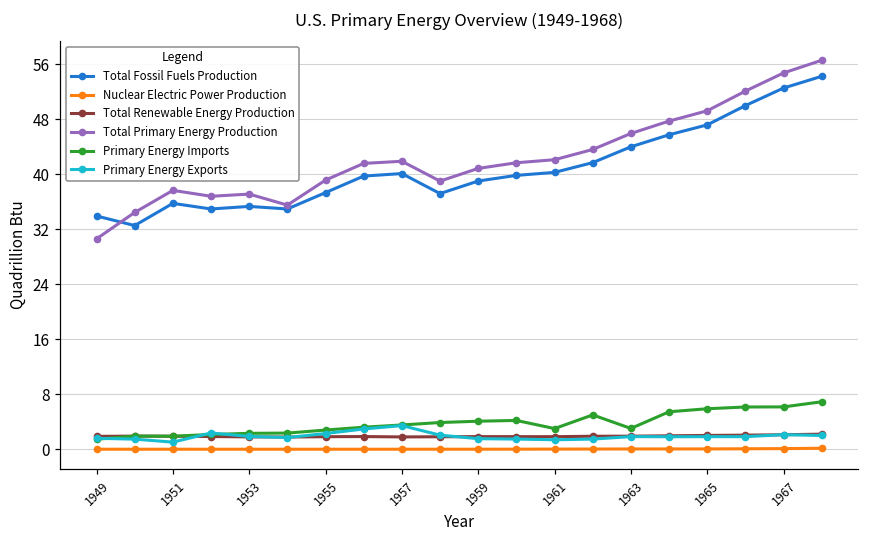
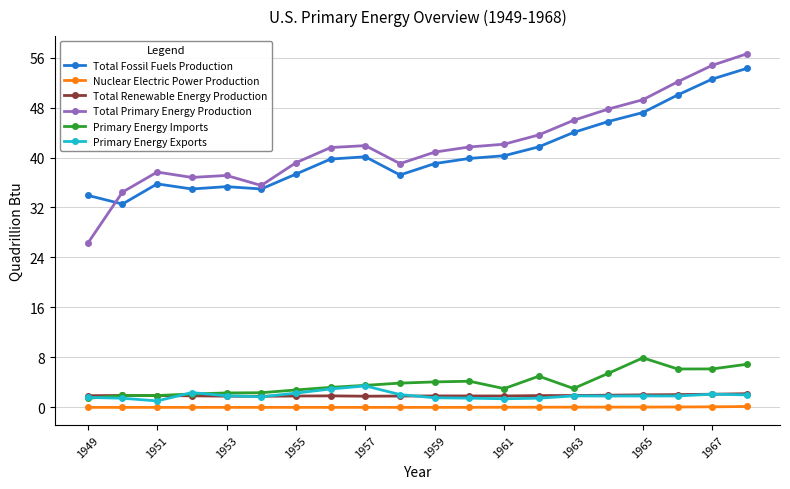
  {
    "Total Fossil Fuels Production": {
      "1949": 34,
      "1951": 36,
      "1953": 35,
      "1955": 37,
      "1957": 40,
      "1959": 39,
      "1961": 40,
      "1963": 44,
      "1965": 47,
      "1967": 53
    },
    "Nuclear Electric Power Production": {
      "1949": 0,
      "1951": 0,
      "1953": 0,
      "1955": 0,
      "1957": 0,
      "1959": 0,
      "1961": 0,
      "1963": 0,
      "1965": 0,
      "1967": 0
    },
    "Total Renewable Energy Production": {
      "1955": 2,
      "1957": 2,
      "1961": 2
    },
    "Total Primary Energy Production": {
-     "1949": 31,
+     "1949": 26,
      "1951": 38,
      "1953": 37,
      "1955": 39,
      "1957": 42,
      "1959": 41,
      "1961": 42,
      "1963": 46,
      "1965": 49,
      "1967": 55
    },
    "Primary Energy Imports": {
      "1953": 2,
      "1955": 3,
      "1959": 4,
      "1961": 3,
      "1963": 3,
-     "1965": 6,
+     "1965": 8,
      "1967": 6
    },
    "Primary Energy Exports": {
      "1951": 1,
      "1955": 2,
      "1961": 1
    }
  }
